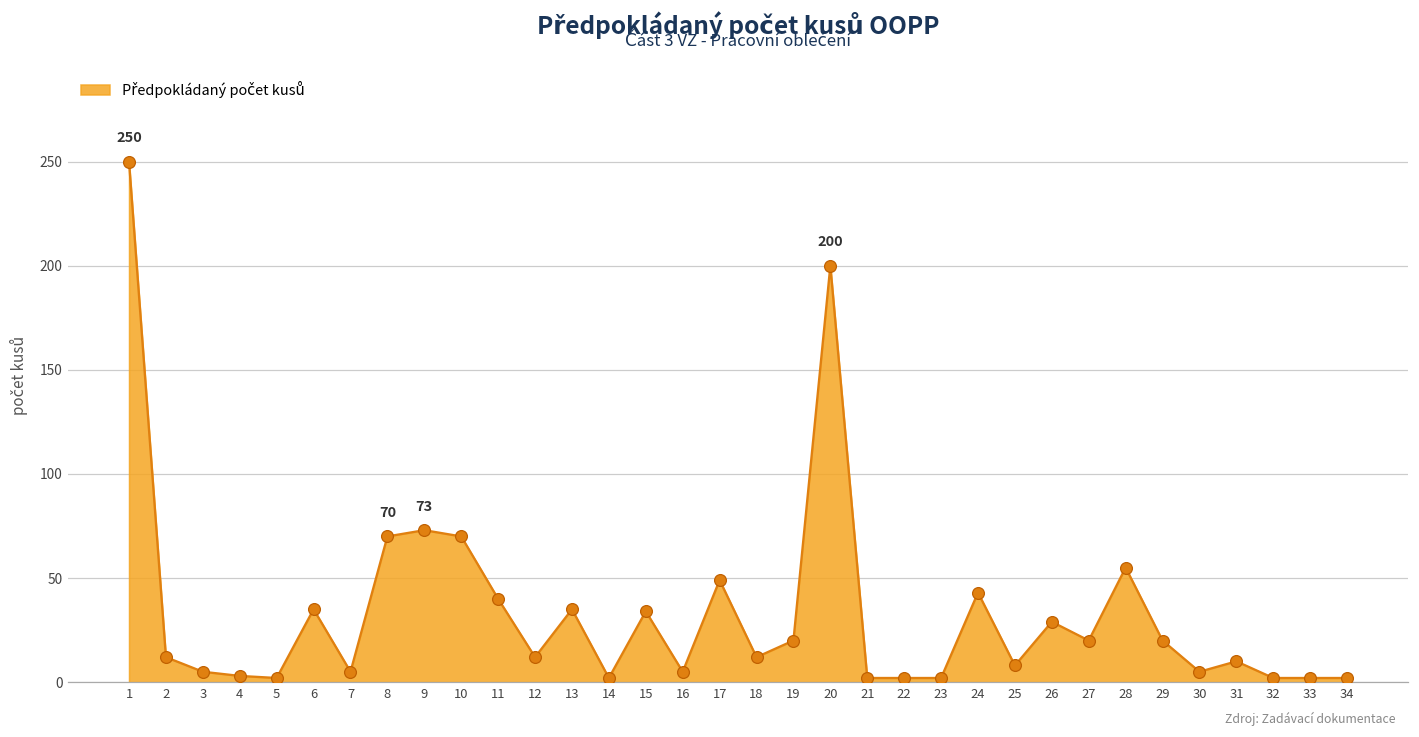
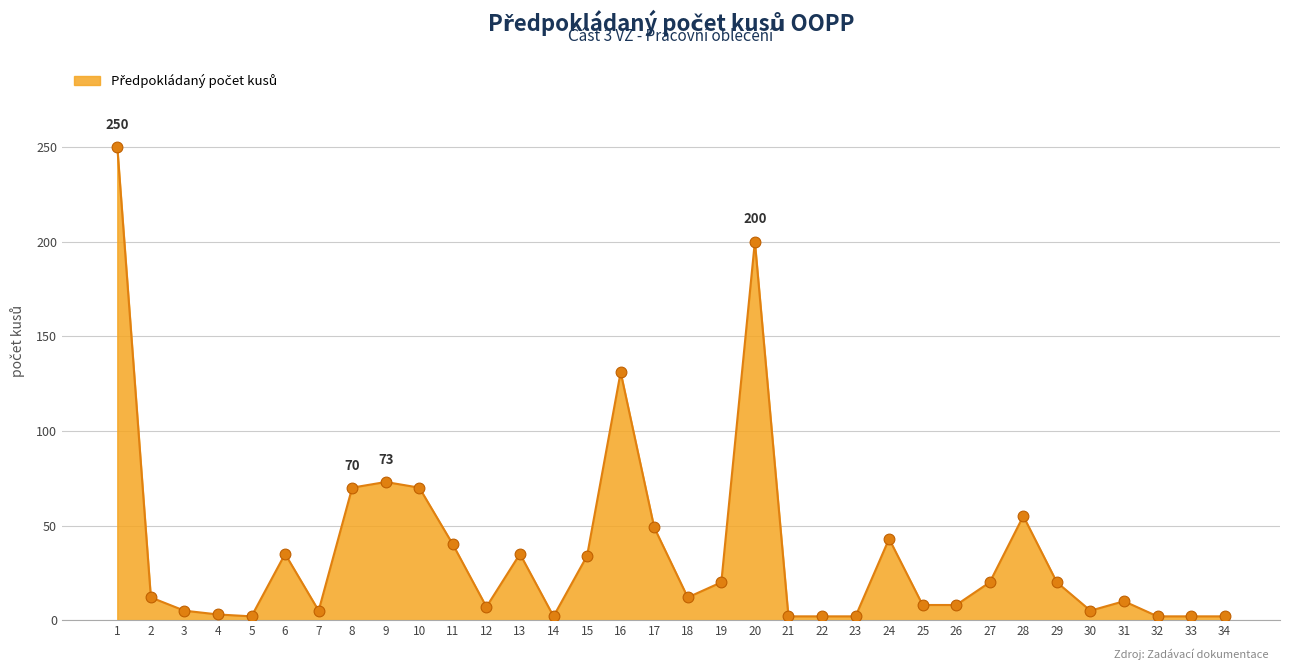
  {
    "2": 12,
    "3": 5,
    "4": 3,
    "5": 2,
    "6": 35,
    "7": 5,
    "10": 70,
    "11": 40,
-   "12": 12,
+   "12": 7,
    "13": 35,
    "14": 2,
    "15": 34,
-   "16": 5,
+   "16": 131,
    "17": 49,
    "18": 12,
    "19": 20,
    "21": 2,
    "22": 2,
    "23": 2,
    "24": 43,
    "25": 8,
-   "26": 29,
+   "26": 8,
    "27": 20,
    "28": 55,
    "29": 20,
    "30": 5,
    "31": 10,
    "32": 2,
    "33": 2,
    "34": 2
  }
